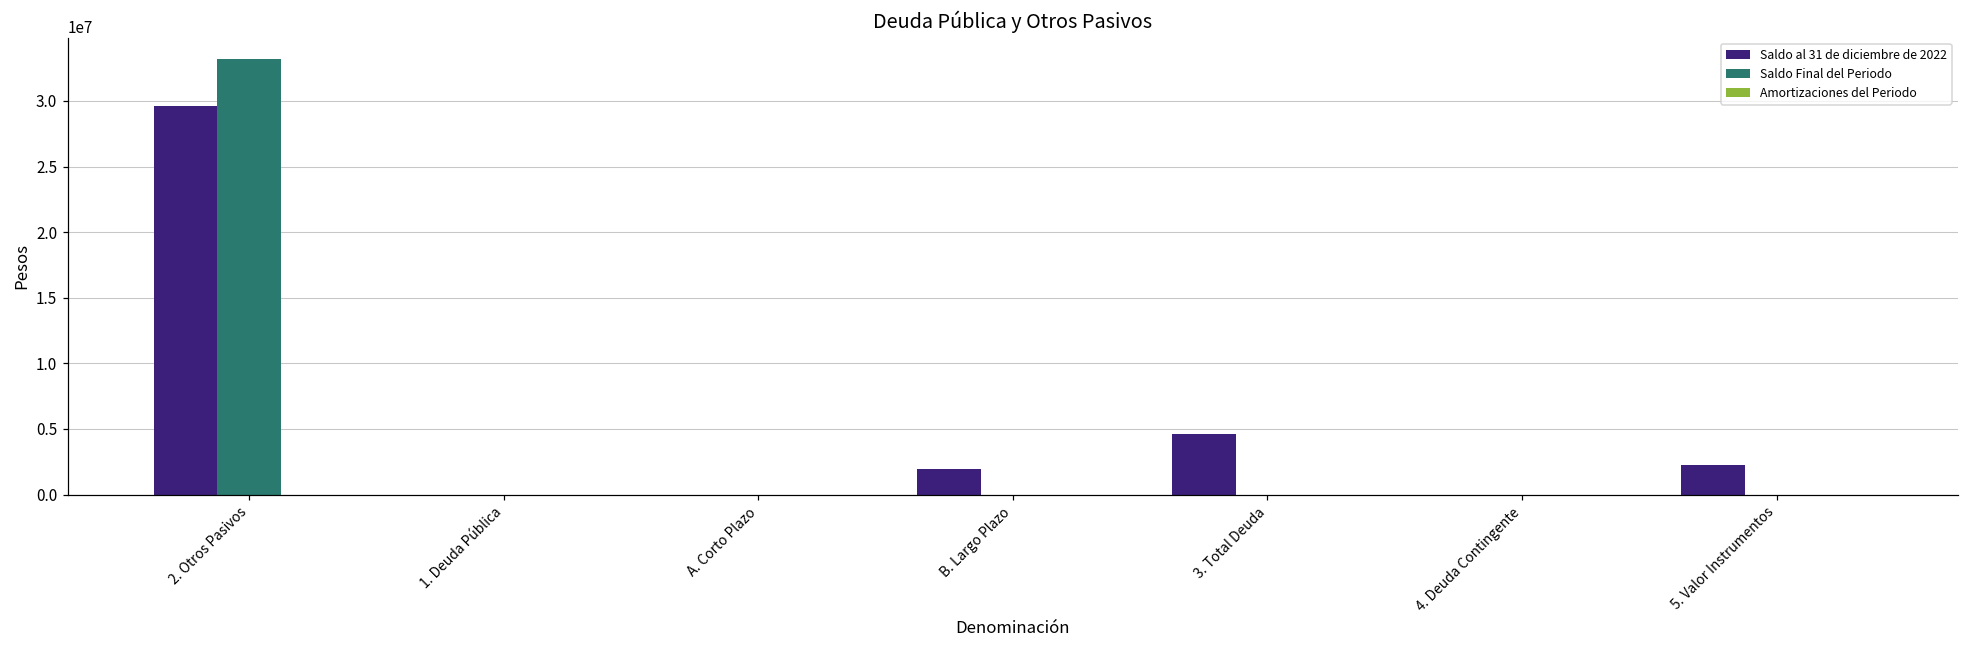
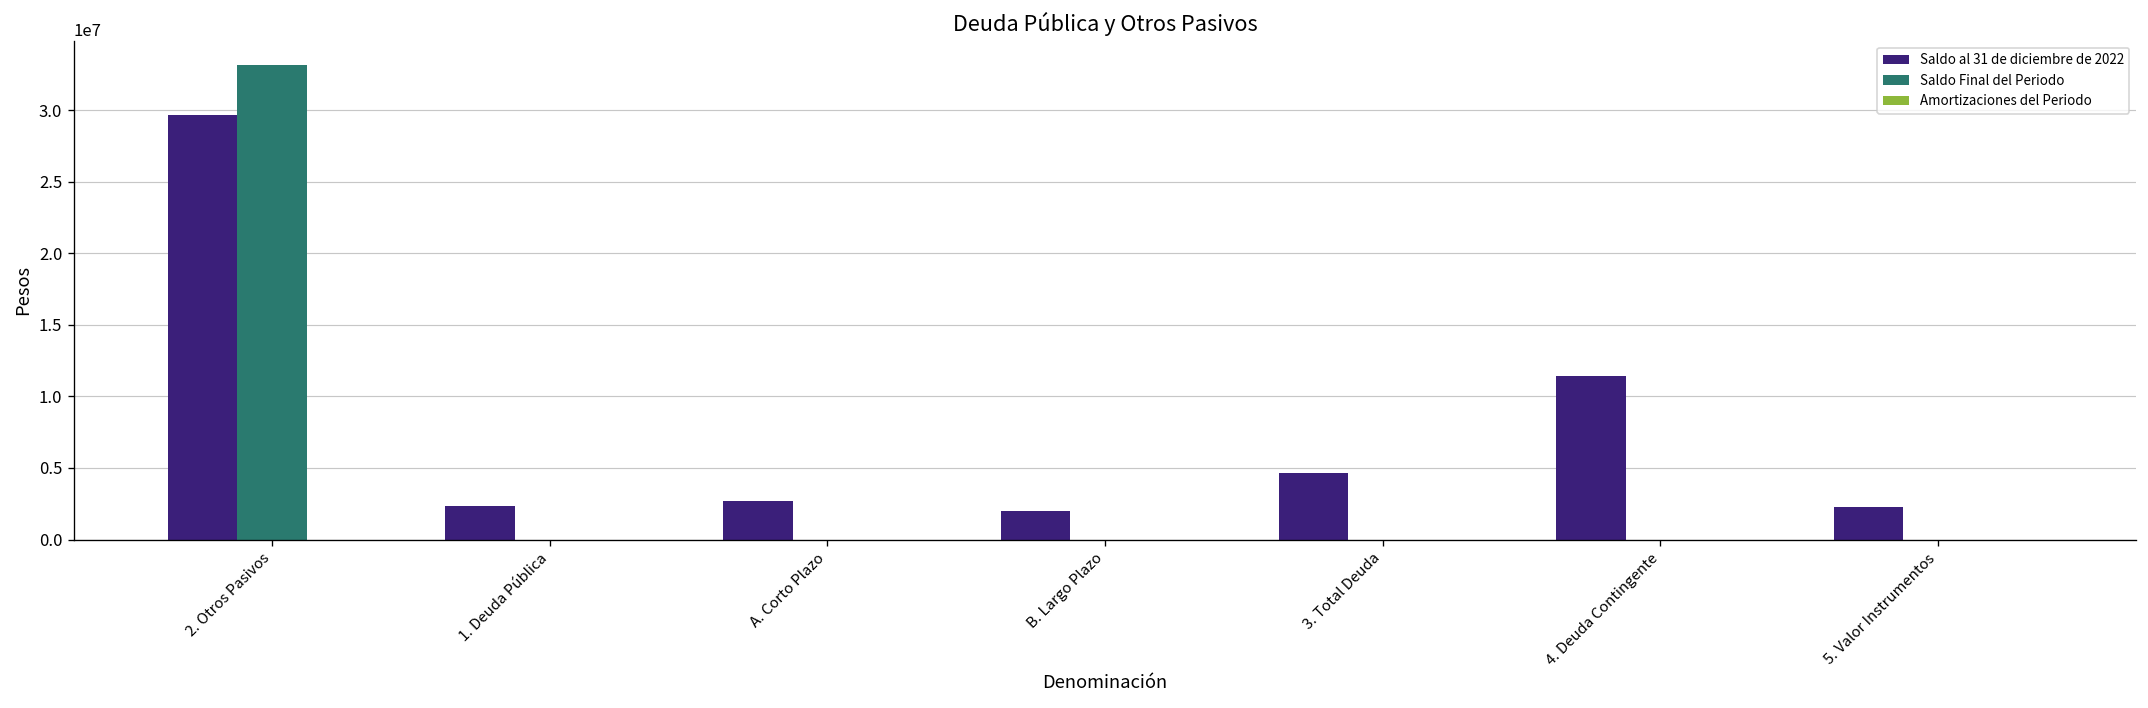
  {
    "Saldo al 31 de diciembre de 2022": {
      "2. Otros Pasivos": 29600000,
-     "1. Deuda Pública": 0,
-     "A. Corto Plazo": 0,
+     "1. Deuda Pública": 2300000,
+     "A. Corto Plazo": 2700000,
      "B. Largo Plazo": 2000000,
      "3. Total Deuda": 4700000,
-     "4. Deuda Contingente": 0,
+     "4. Deuda Contingente": 11500000,
      "5. Valor Instrumentos": 2300000
    },
    "Saldo Final del Periodo": {
      "2. Otros Pasivos": 33200000,
      "1. Deuda Pública": 0,
      "A. Corto Plazo": 0,
      "B. Largo Plazo": 0,
      "3. Total Deuda": 0,
      "4. Deuda Contingente": 0,
      "5. Valor Instrumentos": 0
    },
    "Amortizaciones del Periodo": {
      "2. Otros Pasivos": 0,
      "1. Deuda Pública": 0,
      "A. Corto Plazo": 0,
      "B. Largo Plazo": 0,
      "3. Total Deuda": 0,
      "4. Deuda Contingente": 0,
      "5. Valor Instrumentos": 0
    }
  }
